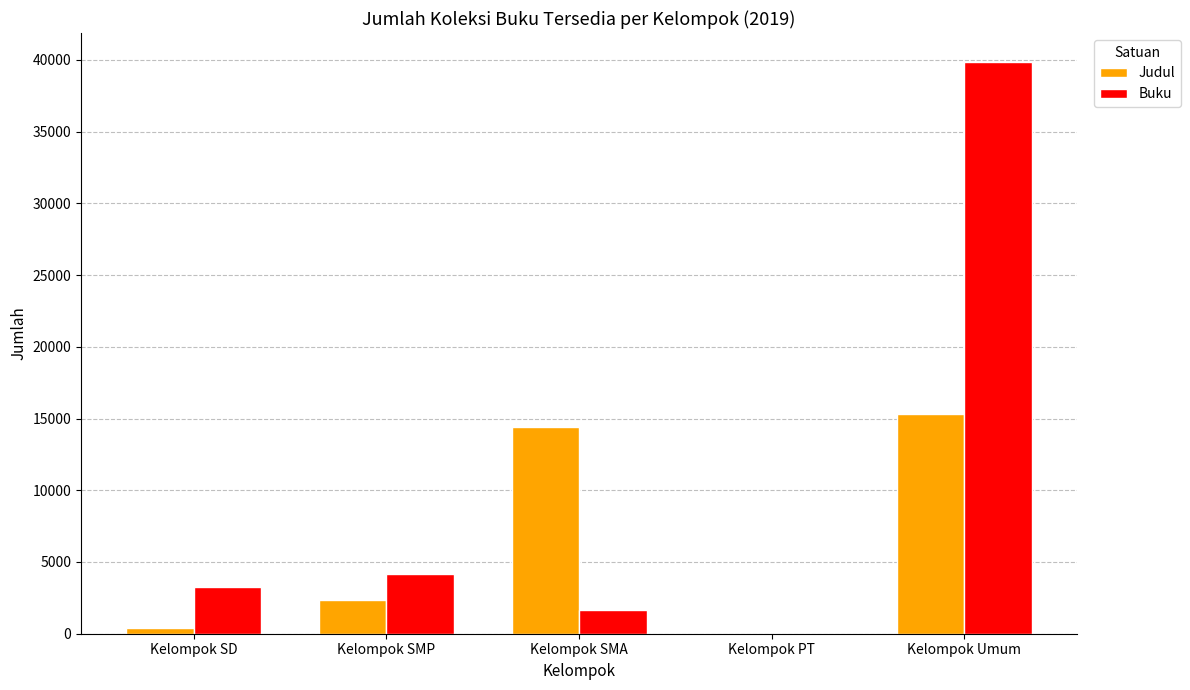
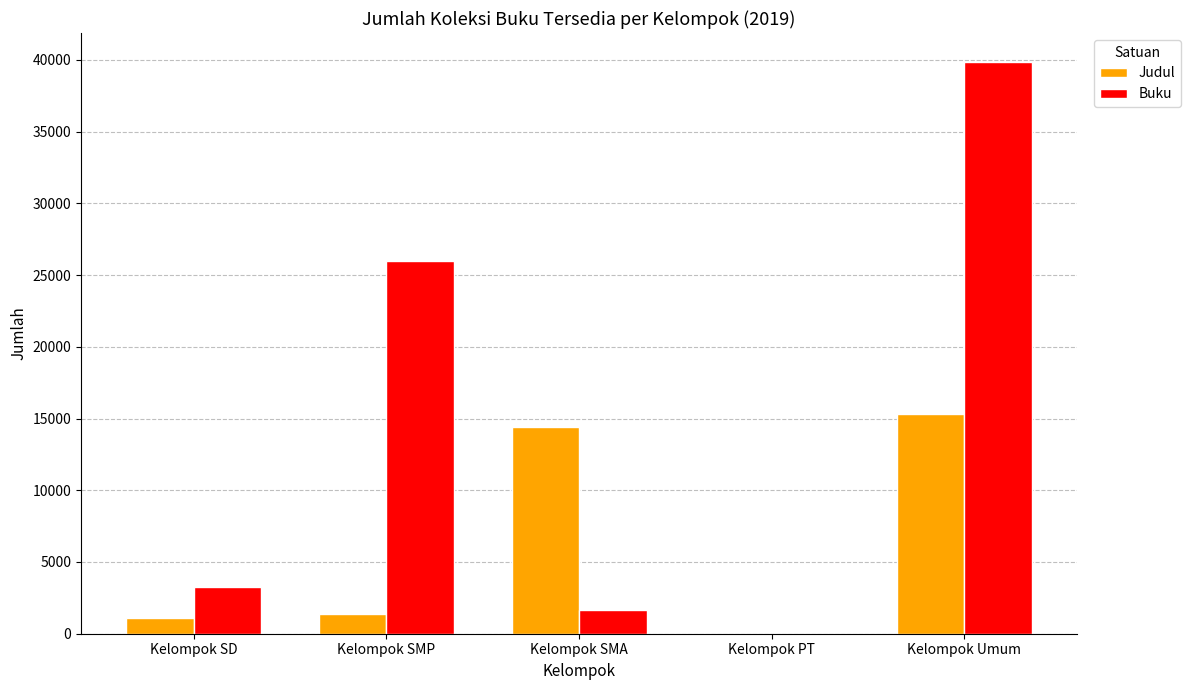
  {
    "Judul": {
-     "Kelompok SD": 400,
-     "Kelompok SMP": 2400,
+     "Kelompok SD": 1100,
+     "Kelompok SMP": 1400,
      "Kelompok SMA": 14400,
      "Kelompok PT": 0,
      "Kelompok Umum": 15300
    },
    "Buku": {
      "Kelompok SD": 3200,
-     "Kelompok SMP": 4200,
+     "Kelompok SMP": 26000,
      "Kelompok SMA": 1700,
      "Kelompok PT": 0,
      "Kelompok Umum": 39900
    }
  }
